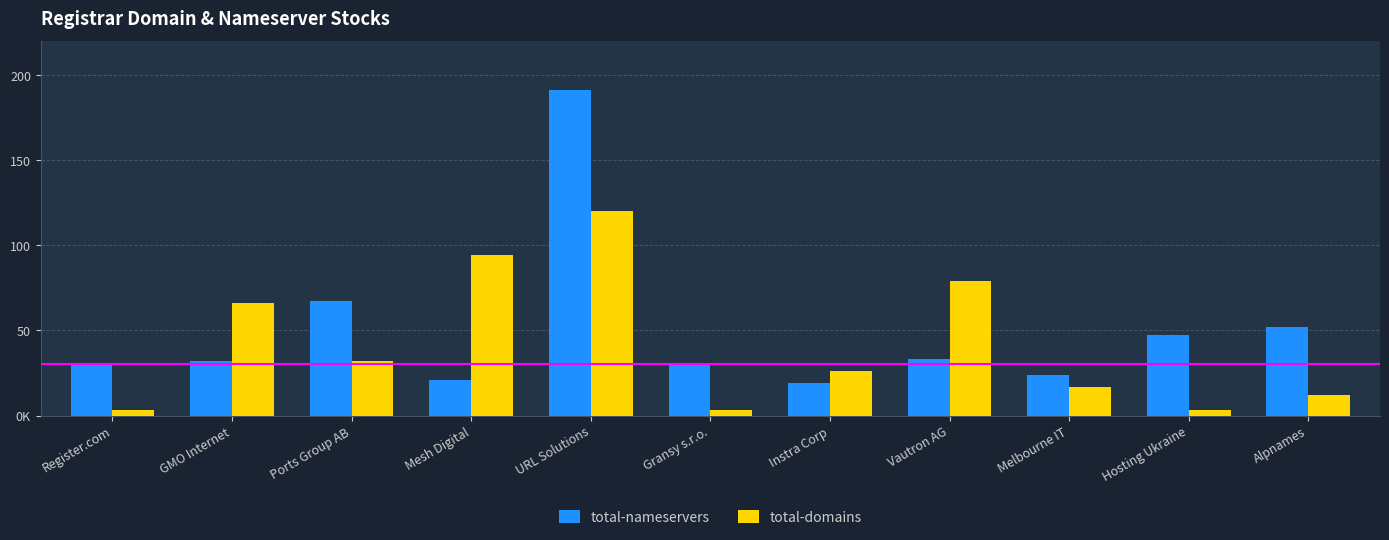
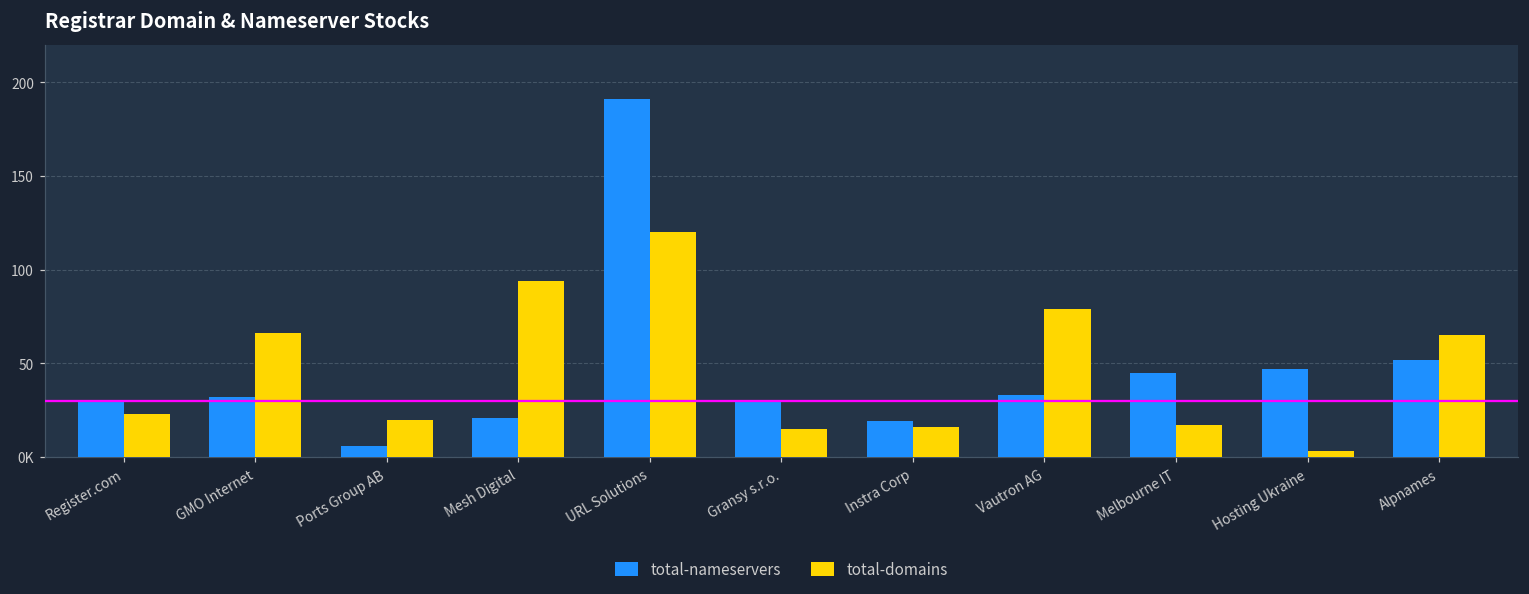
  {
    "total-nameservers": {
      "Register.com": 30,
      "GMO Internet": 32,
-     "Ports Group AB": 67,
+     "Ports Group AB": 6,
      "Mesh Digital": 21,
      "URL Solutions": 191,
      "Gransy s.r.o.": 30,
      "Instra Corp": 19,
      "Vautron AG": 33,
-     "Melbourne IT": 24,
+     "Melbourne IT": 45,
      "Hosting Ukraine": 47,
      "Alpnames": 52
    },
    "total-domains": {
-     "Register.com": 3,
+     "Register.com": 23,
      "GMO Internet": 66,
-     "Ports Group AB": 32,
+     "Ports Group AB": 20,
      "Mesh Digital": 94,
      "URL Solutions": 120,
-     "Gransy s.r.o.": 3,
-     "Instra Corp": 26,
+     "Gransy s.r.o.": 15,
+     "Instra Corp": 16,
      "Vautron AG": 79,
      "Melbourne IT": 17,
      "Hosting Ukraine": 3,
-     "Alpnames": 12
+     "Alpnames": 65
    }
  }
